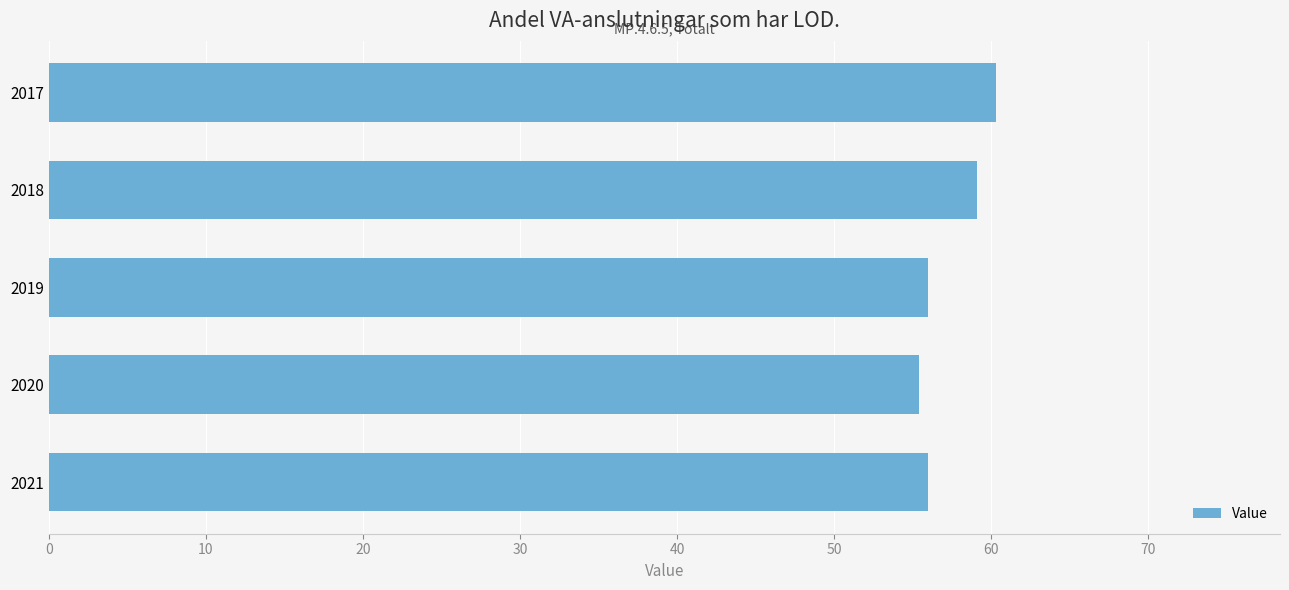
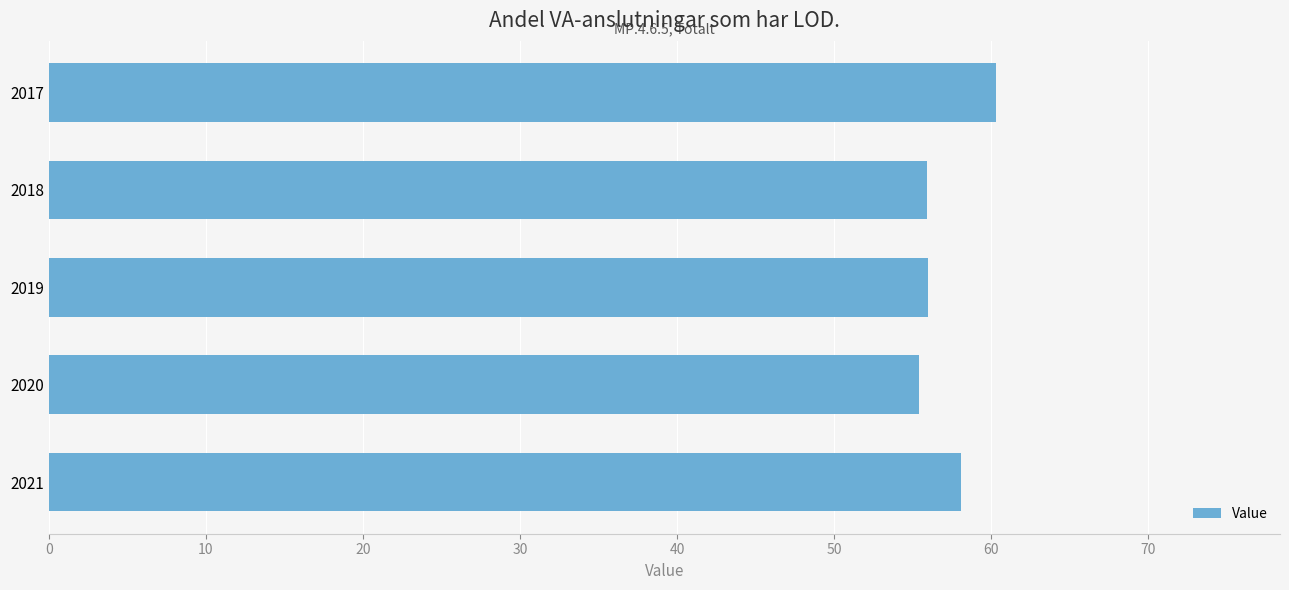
  {
    "2017": 60.3,
-   "2018": 59.1,
+   "2018": 55.9,
    "2019": 56.0,
    "2020": 55.4,
-   "2021": 56.0
+   "2021": 58.1
  }
